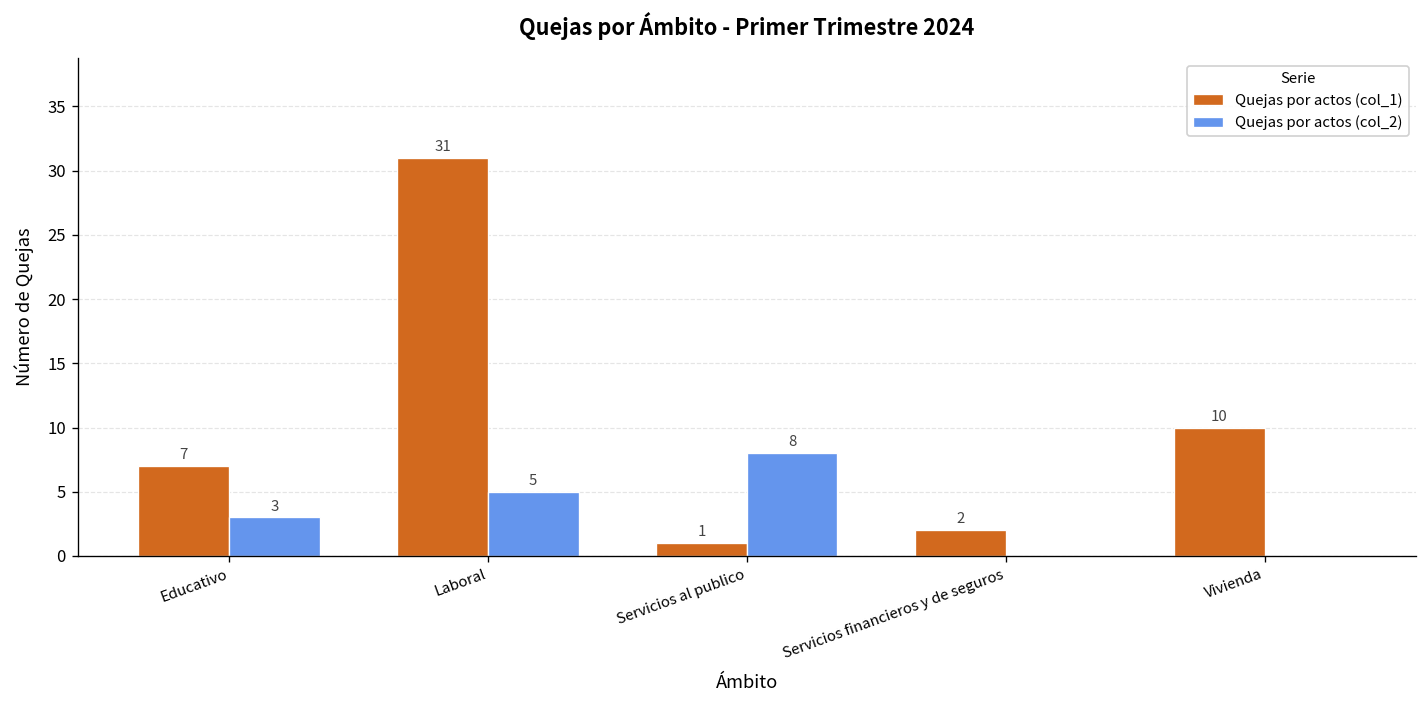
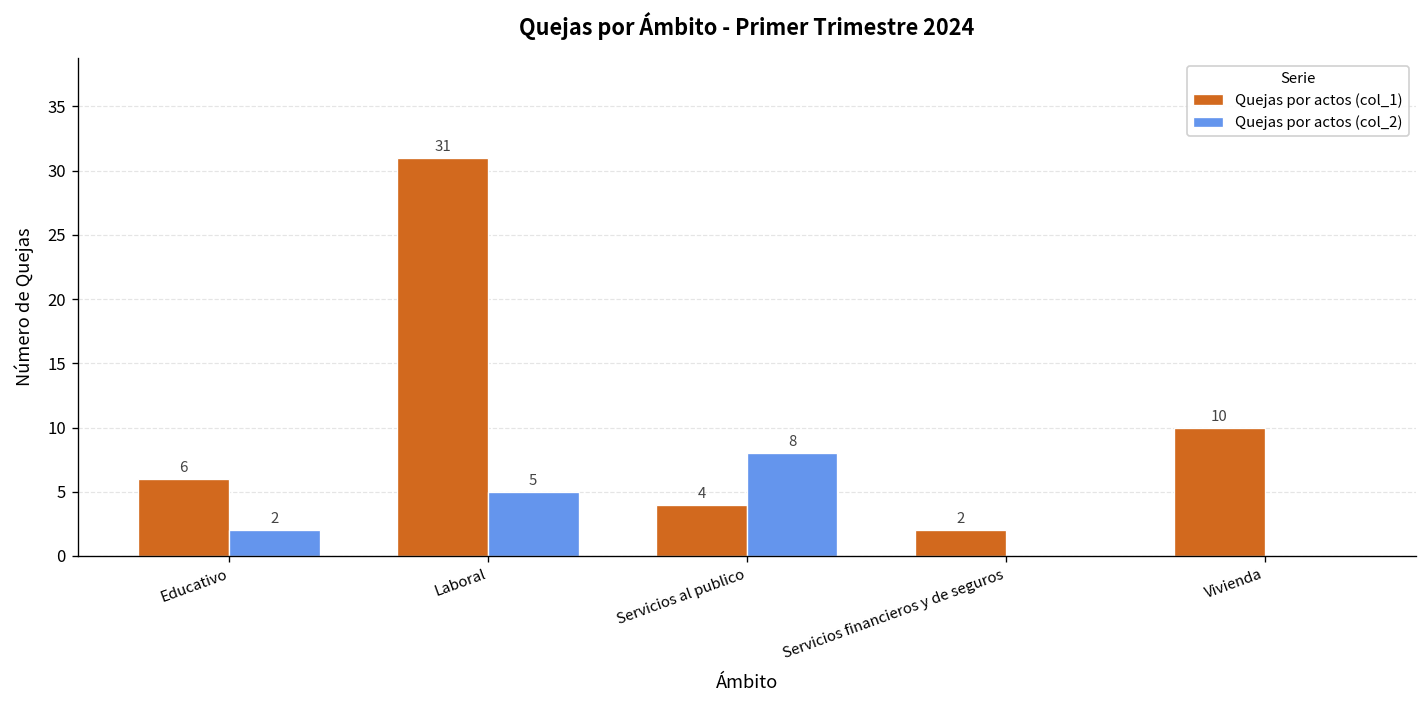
  {
    "Quejas por actos (col_1)": {
-     "Educativo": 7,
+     "Educativo": 6,
      "Laboral": 31,
-     "Servicios al publico": 1,
+     "Servicios al publico": 4,
      "Servicios financieros y de seguros": 2,
      "Vivienda": 10
    },
    "Quejas por actos (col_2)": {
-     "Educativo": 3,
+     "Educativo": 2,
      "Laboral": 5,
      "Servicios al publico": 8
    }
  }
